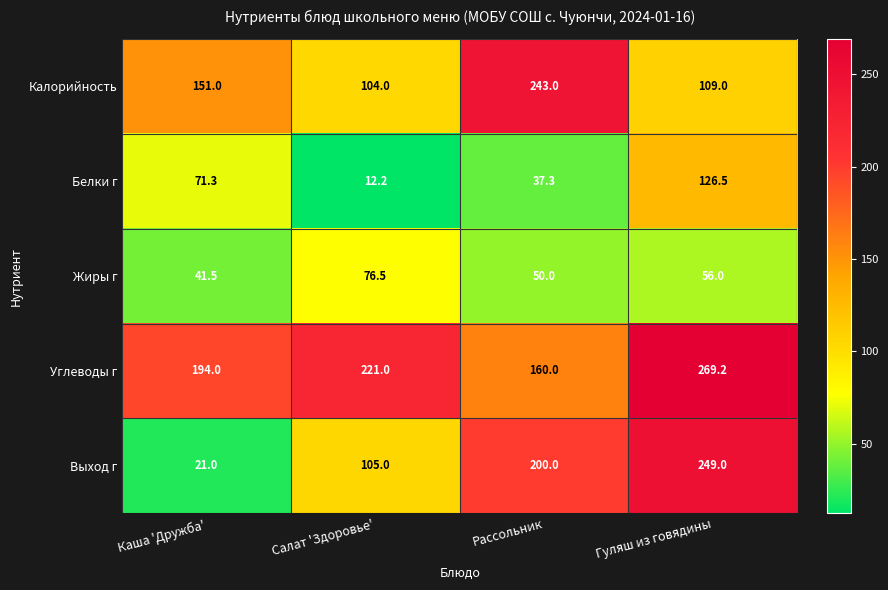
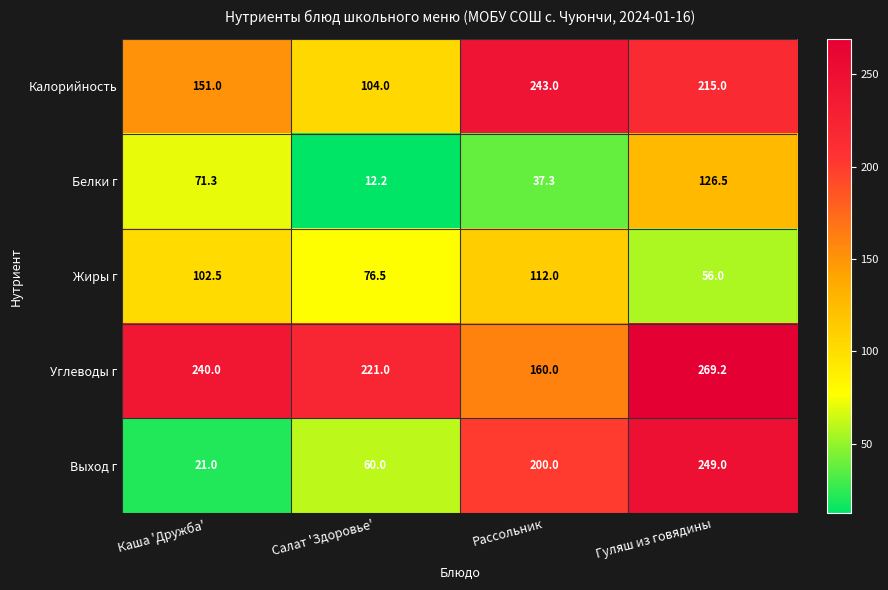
  {
    "Калорийность": {
      "Каша 'Дружба'": 151.0,
      "Салат 'Здоровье'": 104.0,
      "Рассольник": 243.0,
-     "Гуляш из говядины": 109.0
+     "Гуляш из говядины": 215.0
    },
    "Белки г": {
      "Каша 'Дружба'": 71.3,
      "Салат 'Здоровье'": 12.2,
      "Рассольник": 37.3,
      "Гуляш из говядины": 126.5
    },
    "Жиры г": {
-     "Каша 'Дружба'": 41.5,
+     "Каша 'Дружба'": 102.5,
      "Салат 'Здоровье'": 76.5,
-     "Рассольник": 50.0,
+     "Рассольник": 112.0,
      "Гуляш из говядины": 56.0
    },
    "Углеводы г": {
-     "Каша 'Дружба'": 194.0,
+     "Каша 'Дружба'": 240.0,
      "Салат 'Здоровье'": 221.0,
      "Рассольник": 160.0,
      "Гуляш из говядины": 269.2
    },
    "Выход г": {
      "Каша 'Дружба'": 21.0,
-     "Салат 'Здоровье'": 105.0,
+     "Салат 'Здоровье'": 60.0,
      "Рассольник": 200.0,
      "Гуляш из говядины": 249.0
    }
  }
